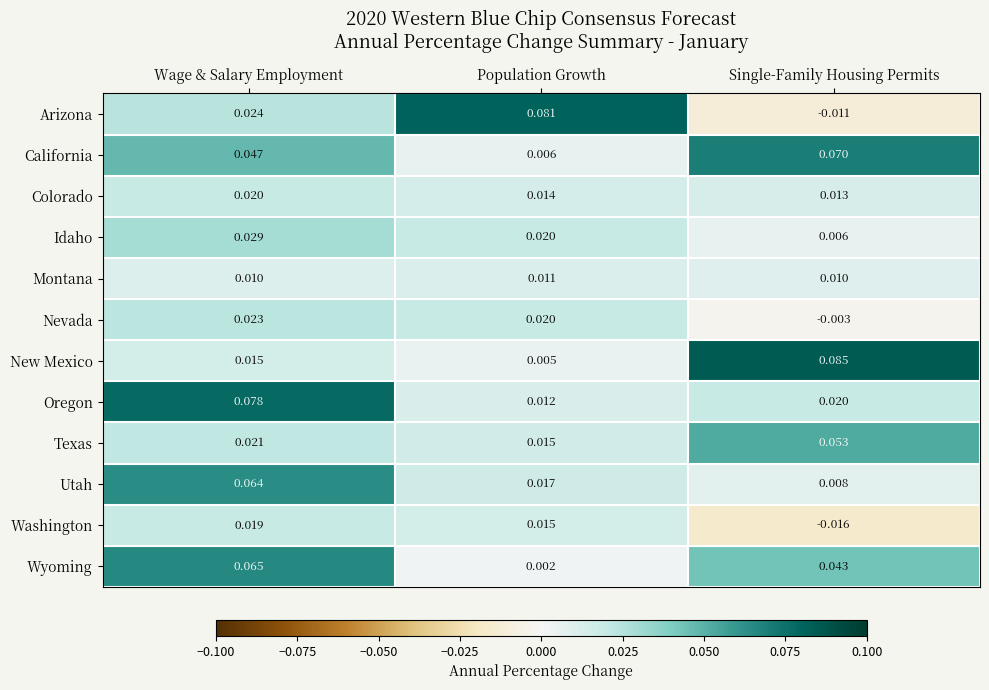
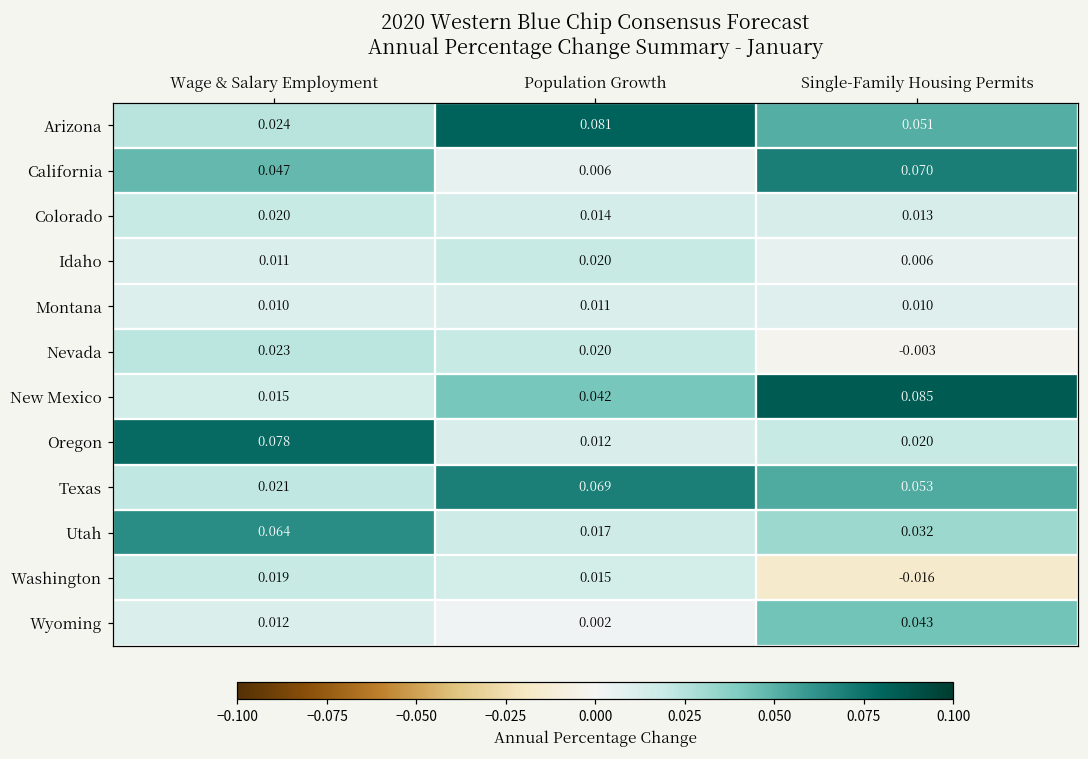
  {
    "Arizona": {
      "Wage & Salary Employment": 0.024,
      "Population Growth": 0.081,
-     "Single-Family Housing Permits": -0.011
+     "Single-Family Housing Permits": 0.051
    },
    "California": {
      "Wage & Salary Employment": 0.047,
      "Population Growth": 0.006,
      "Single-Family Housing Permits": 0.070
    },
    "Colorado": {
      "Wage & Salary Employment": 0.020,
      "Population Growth": 0.014,
      "Single-Family Housing Permits": 0.013
    },
    "Idaho": {
-     "Wage & Salary Employment": 0.029,
+     "Wage & Salary Employment": 0.011,
      "Population Growth": 0.020,
      "Single-Family Housing Permits": 0.006
    },
    "Montana": {
      "Wage & Salary Employment": 0.010,
      "Population Growth": 0.011,
      "Single-Family Housing Permits": 0.010
    },
    "Nevada": {
      "Wage & Salary Employment": 0.023,
      "Population Growth": 0.020,
      "Single-Family Housing Permits": -0.003
    },
    "New Mexico": {
      "Wage & Salary Employment": 0.015,
-     "Population Growth": 0.005,
+     "Population Growth": 0.042,
      "Single-Family Housing Permits": 0.085
    },
    "Oregon": {
      "Wage & Salary Employment": 0.078,
      "Population Growth": 0.012,
      "Single-Family Housing Permits": 0.020
    },
    "Texas": {
      "Wage & Salary Employment": 0.021,
-     "Population Growth": 0.015,
+     "Population Growth": 0.069,
      "Single-Family Housing Permits": 0.053
    },
    "Utah": {
      "Wage & Salary Employment": 0.064,
      "Population Growth": 0.017,
-     "Single-Family Housing Permits": 0.008
+     "Single-Family Housing Permits": 0.032
    },
    "Washington": {
      "Wage & Salary Employment": 0.019,
      "Population Growth": 0.015,
      "Single-Family Housing Permits": -0.016
    },
    "Wyoming": {
-     "Wage & Salary Employment": 0.065,
+     "Wage & Salary Employment": 0.012,
      "Population Growth": 0.002,
      "Single-Family Housing Permits": 0.043
    }
  }
